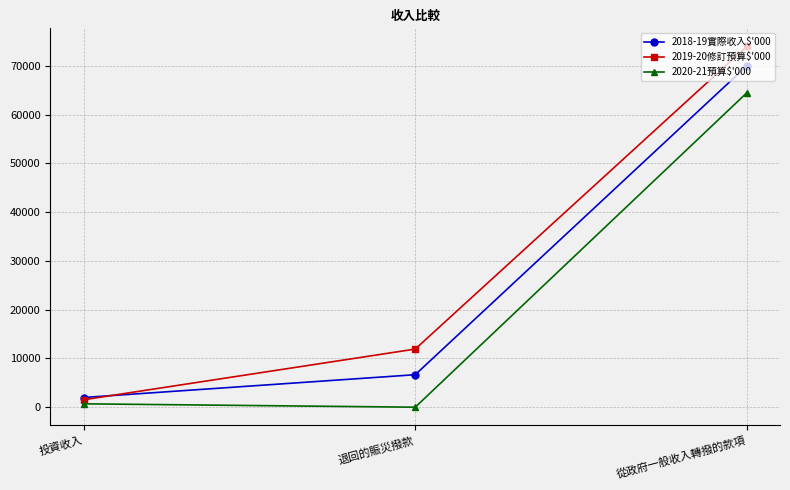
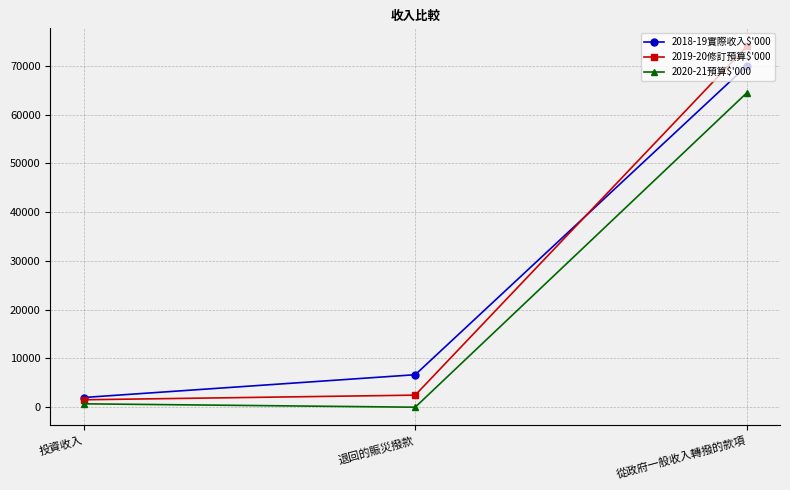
  {
    "2018-19實際收入$'000": {
      "退回的賑災撥款": 7000
    },
    "2019-20修訂預算$'000": {
-     "退回的賑災撥款": 12000
+     "退回的賑災撥款": 2000
    },
    "2020-21預算$'000": {
      "投資收入": 1000,
      "退回的賑災撥款": 0,
      "從政府一般收入轉撥的款項": 64000
    }
  }
